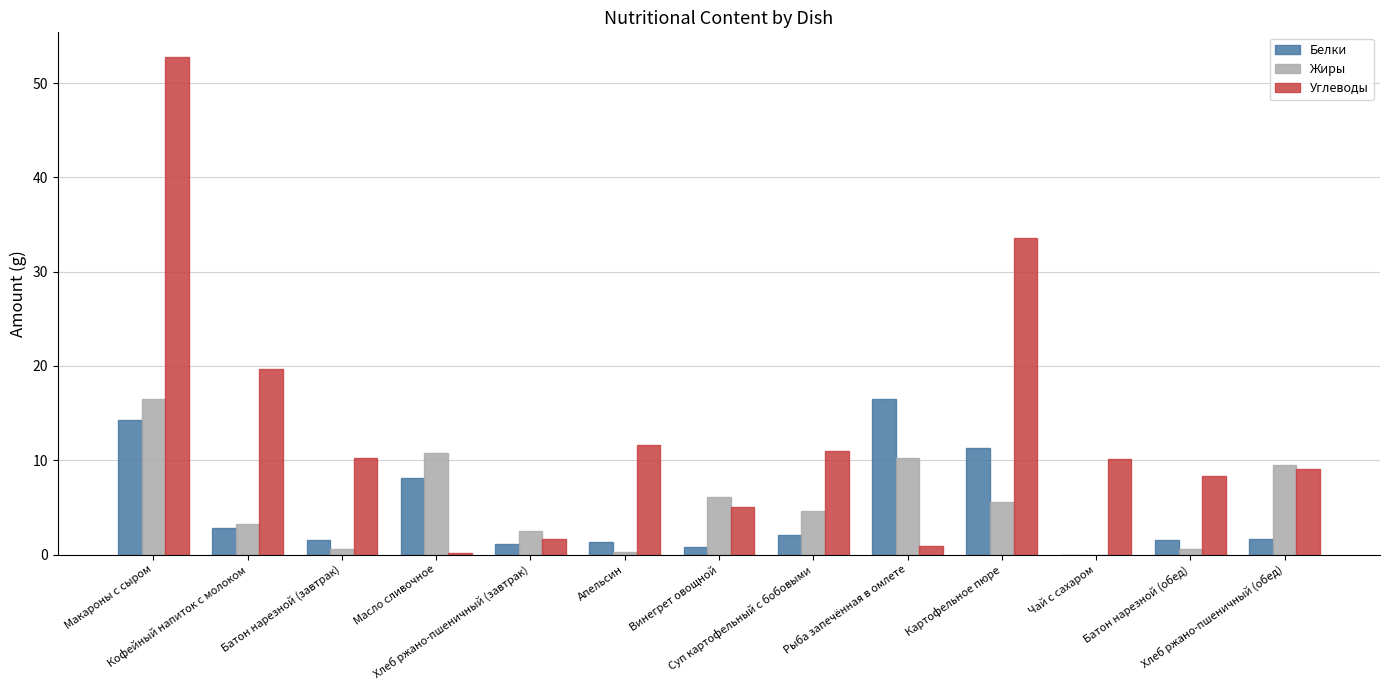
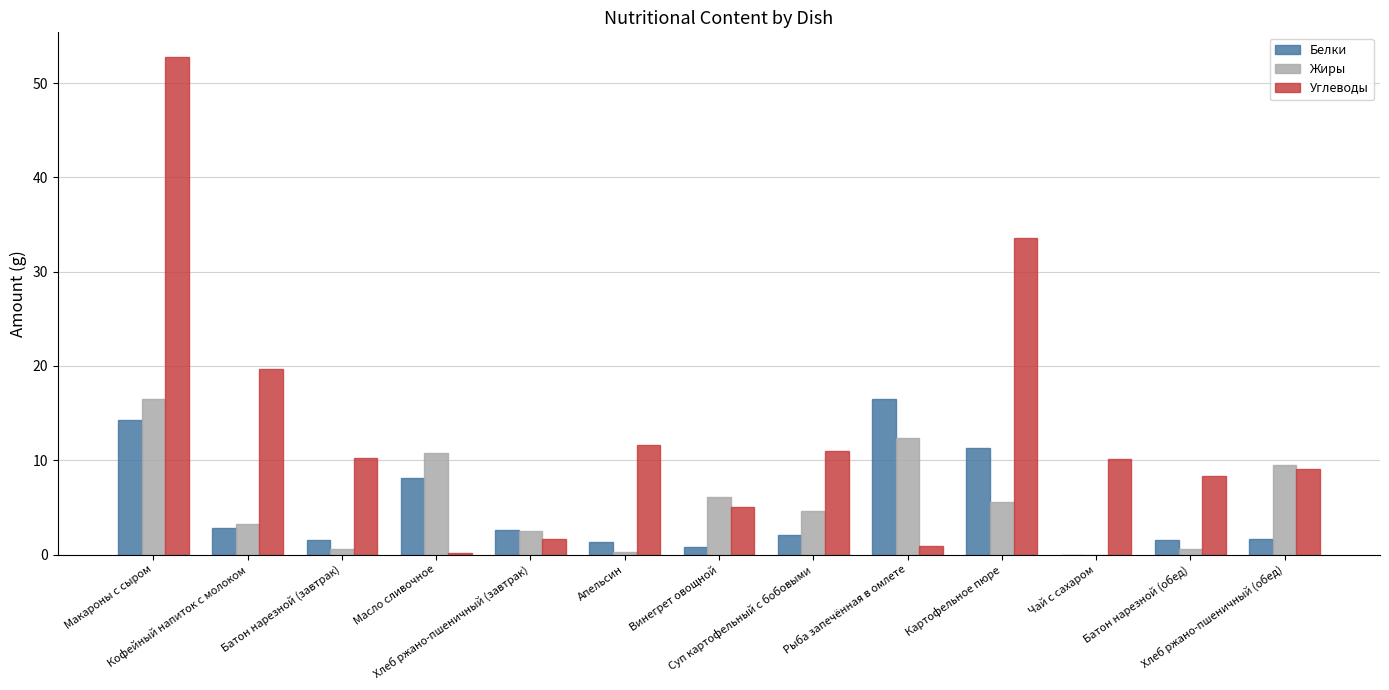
  {
    "Белки": {
      "Макароны с сыром": 14,
      "Кофейный напиток с молоком": 3,
      "Батон нарезной (завтрак)": 2,
      "Масло сливочное": 8,
-     "Хлеб ржано-пшеничный (завтрак)": 1,
+     "Хлеб ржано-пшеничный (завтрак)": 3,
      "Апельсин": 1,
      "Винегрет овощной": 1,
      "Суп картофельный с бобовыми": 2,
      "Рыба запечённая в омлете": 17,
      "Картофельное пюре": 11,
      "Чай с сахаром": 0,
      "Батон нарезной (обед)": 2,
      "Хлеб ржано-пшеничный (обед)": 2
    },
    "Жиры": {
      "Макароны с сыром": 16,
      "Кофейный напиток с молоком": 3,
      "Батон нарезной (завтрак)": 1,
      "Масло сливочное": 11,
      "Хлеб ржано-пшеничный (завтрак)": 2,
      "Апельсин": 0,
      "Винегрет овощной": 6,
      "Суп картофельный с бобовыми": 5,
-     "Рыба запечённая в омлете": 10,
+     "Рыба запечённая в омлете": 12,
      "Картофельное пюре": 6,
      "Чай с сахаром": 0,
      "Батон нарезной (обед)": 1,
      "Хлеб ржано-пшеничный (обед)": 9
    },
    "Углеводы": {
      "Макароны с сыром": 53,
      "Кофейный напиток с молоком": 20,
      "Батон нарезной (завтрак)": 10,
      "Хлеб ржано-пшеничный (завтрак)": 2,
      "Апельсин": 12,
      "Винегрет овощной": 5,
      "Суп картофельный с бобовыми": 11,
      "Рыба запечённая в омлете": 1,
      "Картофельное пюре": 34,
      "Чай с сахаром": 10,
      "Батон нарезной (обед)": 8,
      "Хлеб ржано-пшеничный (обед)": 9
    }
  }
